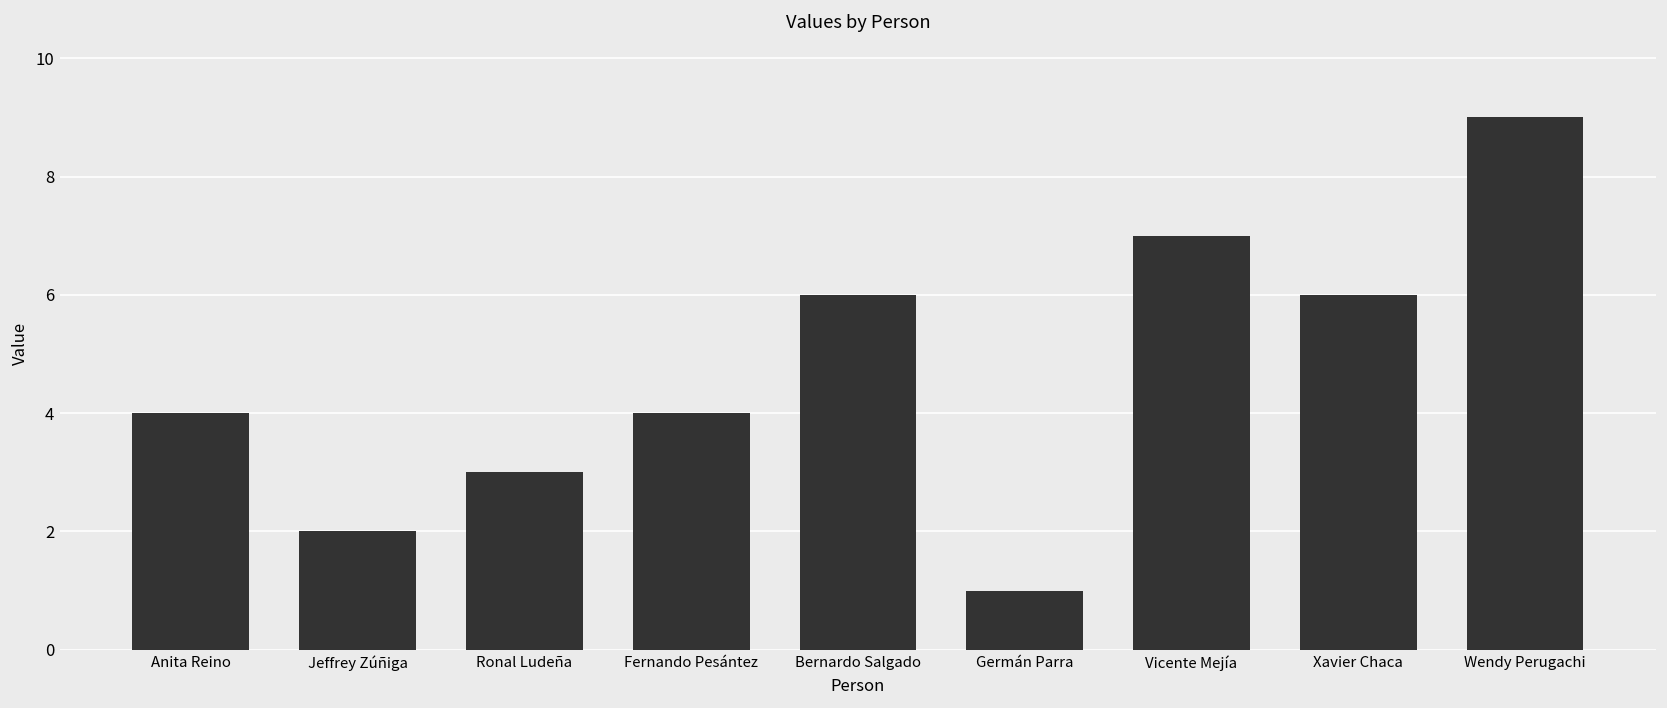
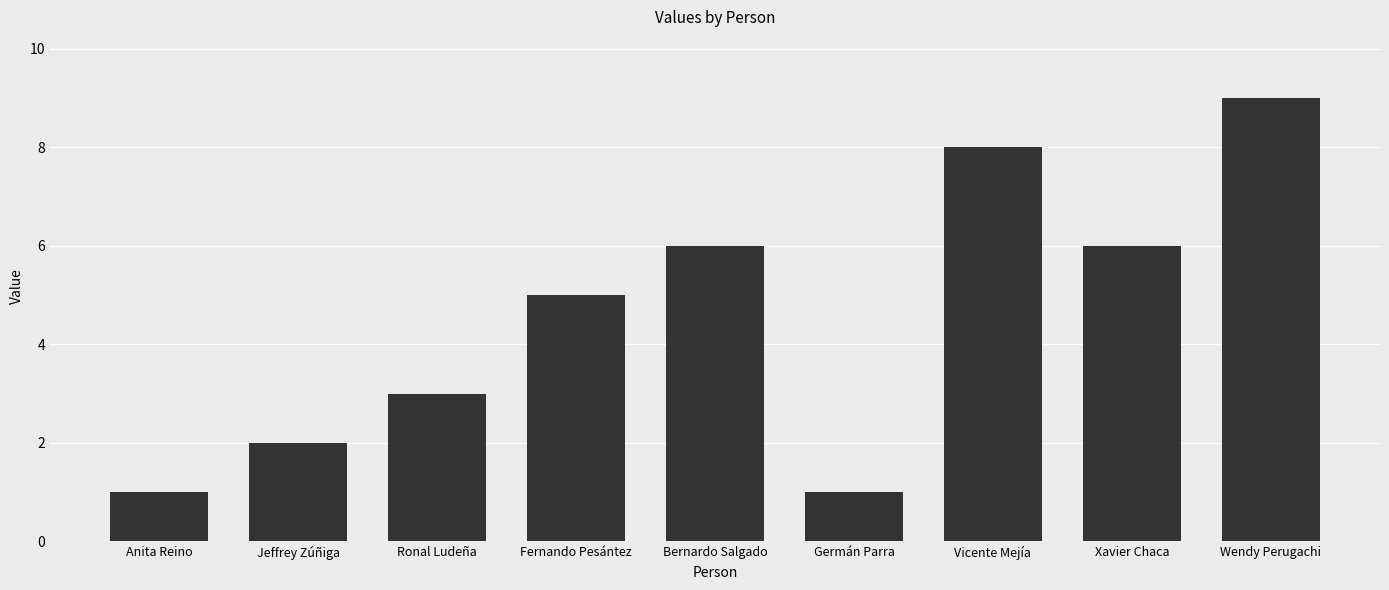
  {
-   "Anita Reino": 4,
+   "Anita Reino": 1,
    "Jeffrey Zúñiga": 2,
    "Ronal Ludeña": 3,
-   "Fernando Pesántez": 4,
+   "Fernando Pesántez": 5,
    "Bernardo Salgado": 6,
    "Germán Parra": 1,
-   "Vicente Mejía": 7,
+   "Vicente Mejía": 8,
    "Xavier Chaca": 6,
    "Wendy Perugachi": 9
  }
